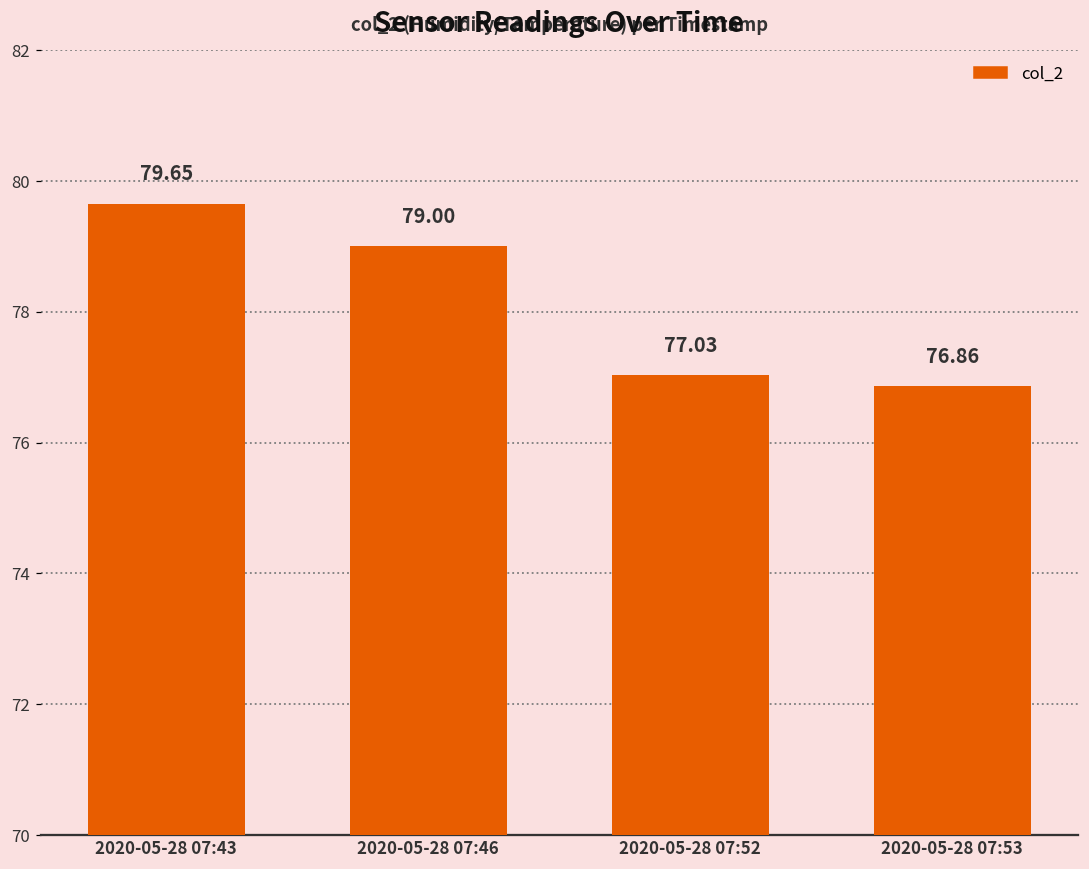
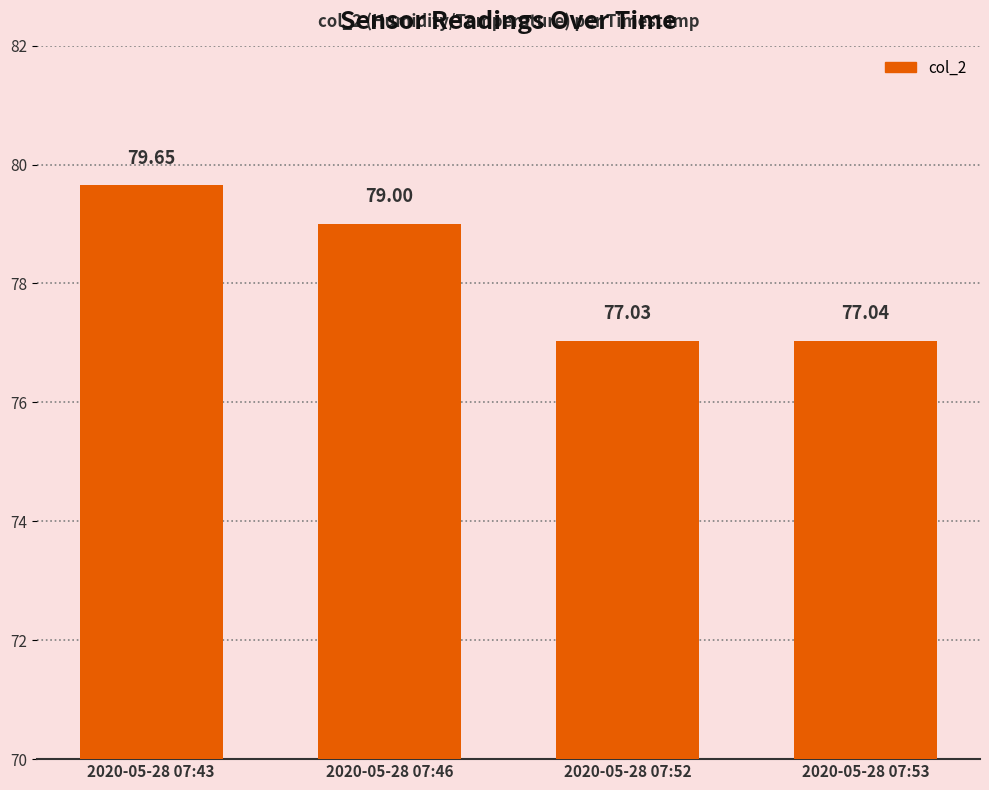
  {
    "2020-05-28 07:43": 79.65,
    "2020-05-28 07:46": 79.00,
    "2020-05-28 07:52": 77.03,
-   "2020-05-28 07:53": 76.86
+   "2020-05-28 07:53": 77.04
  }
